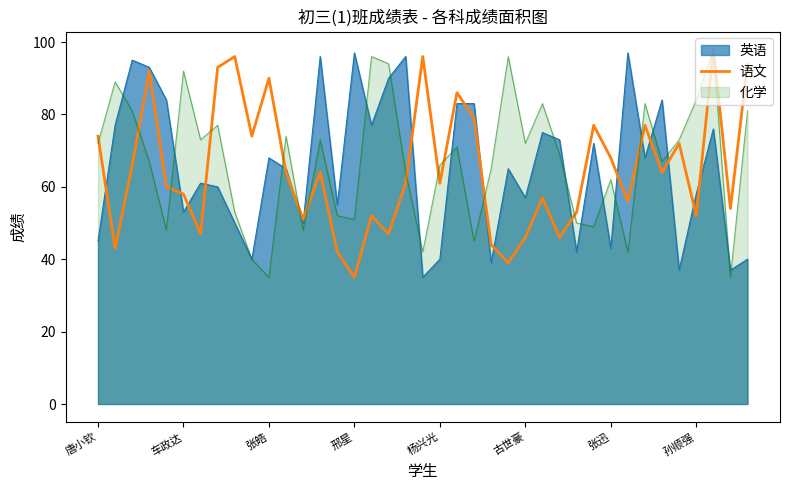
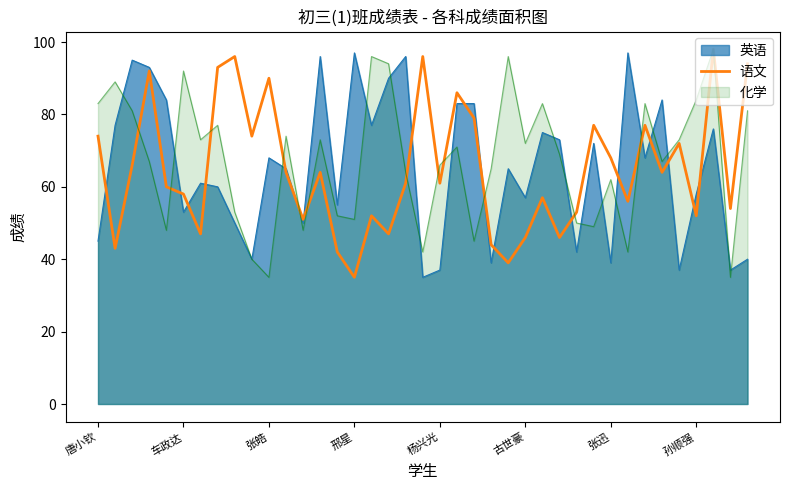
  {
    "英语": {
      "唐小钦": 45,
      "车政达": 53,
      "张皓": 68,
      "邢星": 97,
-     "杨兴光": 40,
+     "杨兴光": 37,
      "古世豪": 57,
-     "张迅": 43,
+     "张迅": 39,
      "孙顺强": 58
    },
    "化学": {
-     "唐小钦": 72,
+     "唐小钦": 83,
      "车政达": 92,
      "张皓": 35,
      "邢星": 51,
      "杨兴光": 66,
      "古世豪": 72,
      "张迅": 62
    },
    "语文": {
      "唐小钦": 74,
      "车政达": 58,
      "张皓": 90,
      "邢星": 35,
      "杨兴光": 61,
      "古世豪": 46,
      "张迅": 68,
      "孙顺强": 52
    }
  }
